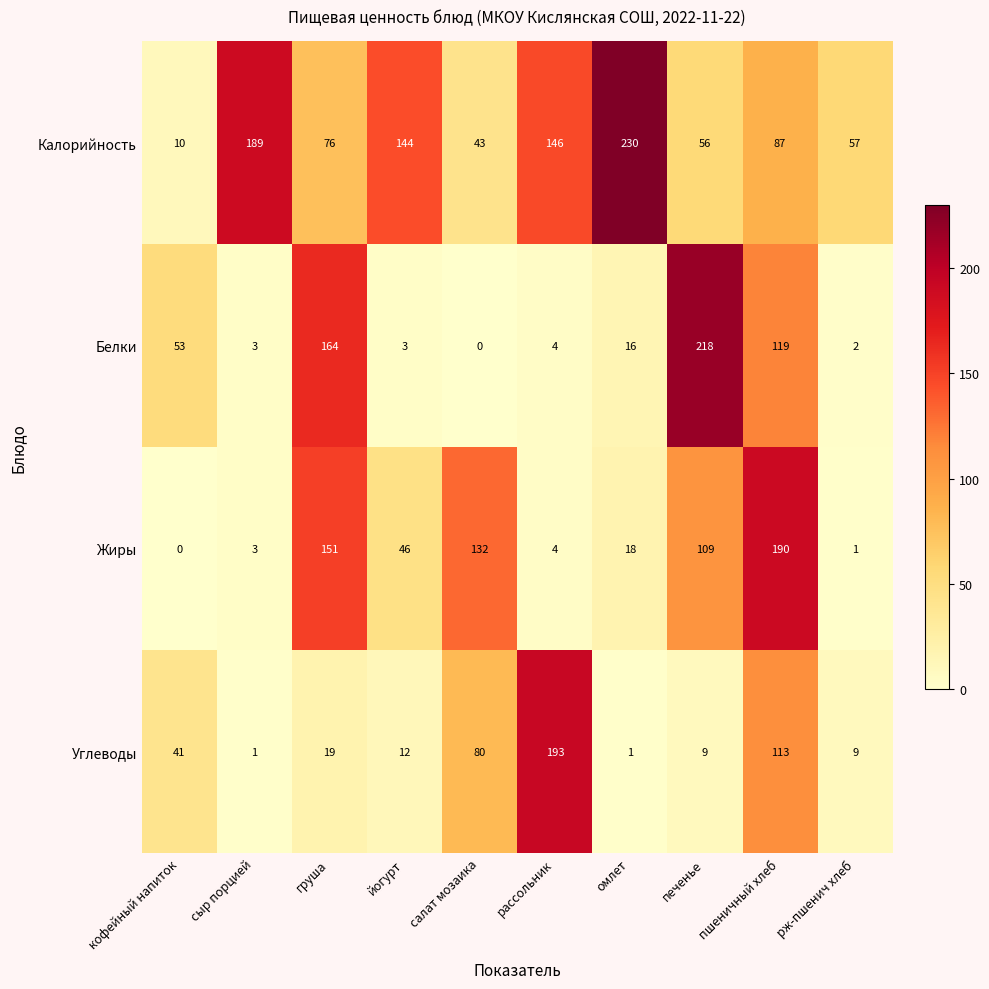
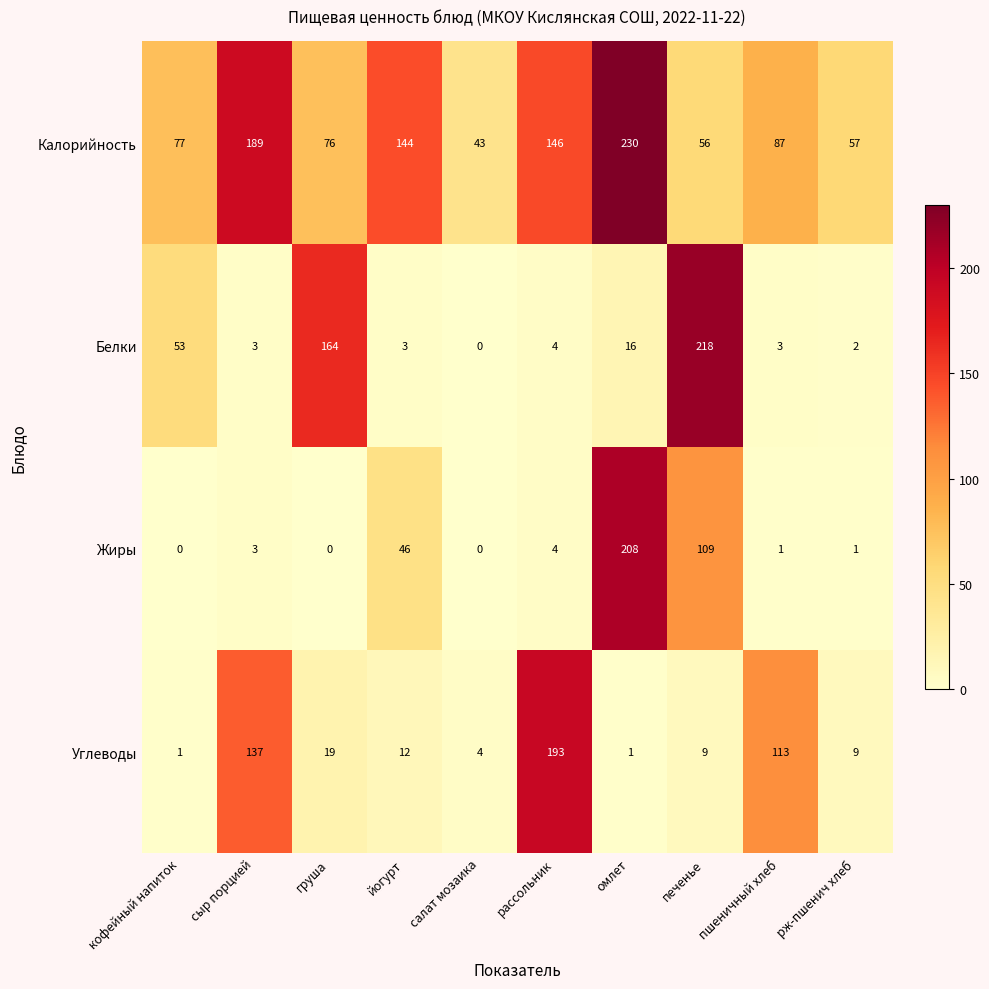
  {
    "Калорийность": {
-     "кофейный напиток": 10,
+     "кофейный напиток": 77,
      "сыр порцией": 189,
      "груша": 76,
      "йогурт": 144,
      "салат мозаика": 43,
      "рассольник": 146,
      "омлет": 230,
      "печенье": 56,
      "пшеничный хлеб": 87,
      "рж-пшенич хлеб": 57
    },
    "Белки": {
      "кофейный напиток": 53,
      "сыр порцией": 3,
      "груша": 164,
      "йогурт": 3,
      "салат мозаика": 0,
      "рассольник": 4,
      "омлет": 16,
      "печенье": 218,
-     "пшеничный хлеб": 119,
+     "пшеничный хлеб": 3,
      "рж-пшенич хлеб": 2
    },
    "Жиры": {
      "кофейный напиток": 0,
      "сыр порцией": 3,
-     "груша": 151,
+     "груша": 0,
      "йогурт": 46,
-     "салат мозаика": 132,
+     "салат мозаика": 0,
      "рассольник": 4,
-     "омлет": 18,
+     "омлет": 208,
      "печенье": 109,
-     "пшеничный хлеб": 190,
+     "пшеничный хлеб": 1,
      "рж-пшенич хлеб": 1
    },
    "Углеводы": {
-     "кофейный напиток": 41,
-     "сыр порцией": 1,
+     "кофейный напиток": 1,
+     "сыр порцией": 137,
      "груша": 19,
      "йогурт": 12,
-     "салат мозаика": 80,
+     "салат мозаика": 4,
      "рассольник": 193,
      "омлет": 1,
      "печенье": 9,
      "пшеничный хлеб": 113,
      "рж-пшенич хлеб": 9
    }
  }
